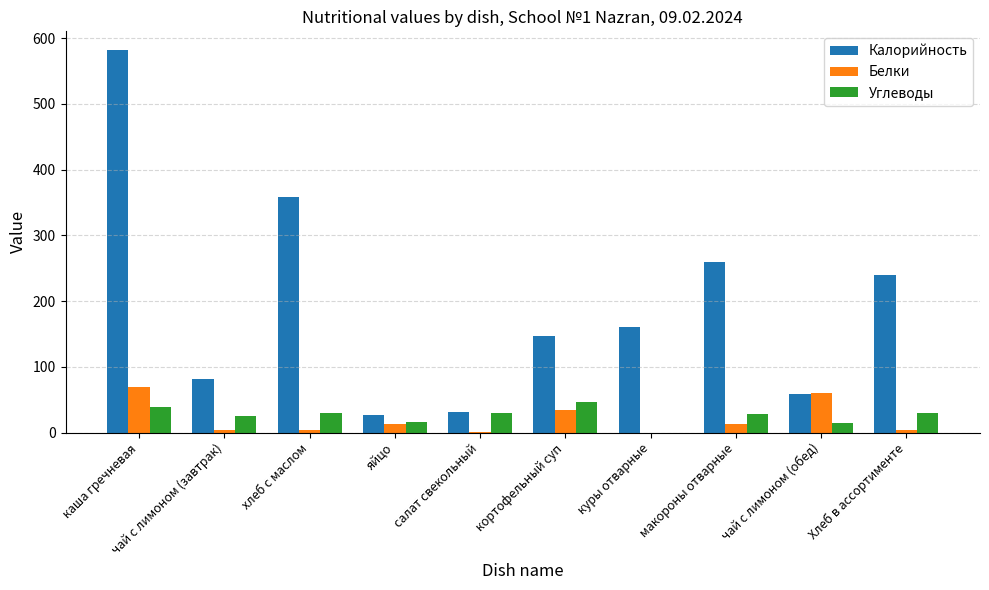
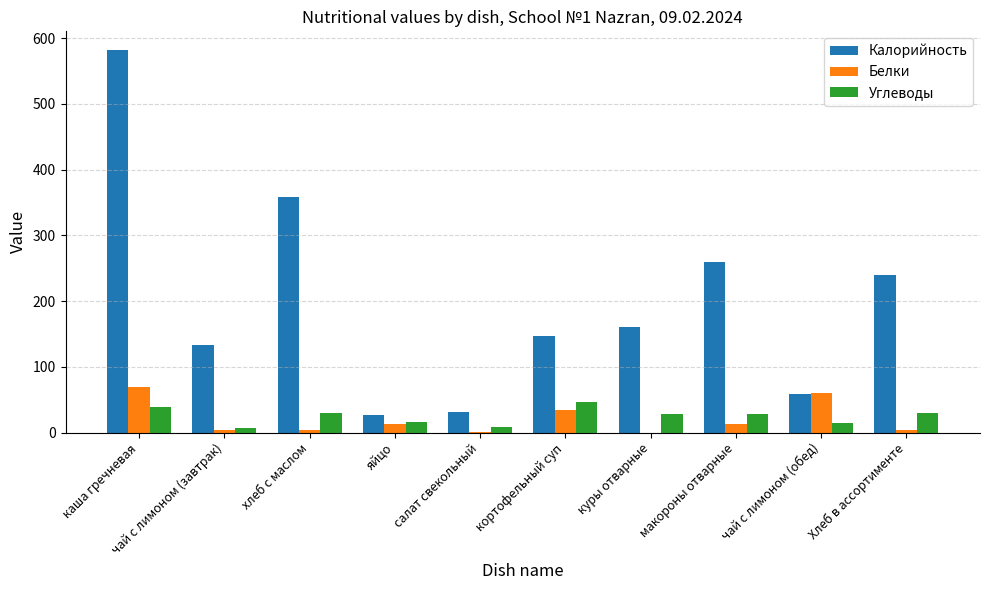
  {
    "Калорийность": {
      "каша гречневая": 580,
-     "чай с лимоном (завтрак)": 80,
+     "чай с лимоном (завтрак)": 130,
      "хлеб с маслом": 360,
      "яйцо": 30,
      "салат свекольный": 30,
      "кортофельный суп": 150,
      "куры отварные": 160,
      "макороны отварные": 260,
      "чай с лимоном (обед)": 60,
      "Хлеб в ассортименте": 240
    },
    "Белки": {
      "каша гречневая": 70,
      "хлеб с маслом": 0,
      "яйцо": 10,
      "кортофельный суп": 30,
      "куры отварные": 0,
      "макороны отварные": 10,
      "чай с лимоном (обед)": 60,
      "Хлеб в ассортименте": 0
    },
    "Углеводы": {
      "каша гречневая": 40,
-     "чай с лимоном (завтрак)": 30,
+     "чай с лимоном (завтрак)": 10,
      "хлеб с маслом": 30,
      "яйцо": 20,
-     "салат свекольный": 30,
+     "салат свекольный": 10,
      "кортофельный суп": 50,
-     "куры отварные": 0,
+     "куры отварные": 30,
      "макороны отварные": 30,
      "чай с лимоном (обед)": 10,
      "Хлеб в ассортименте": 30
    }
  }
